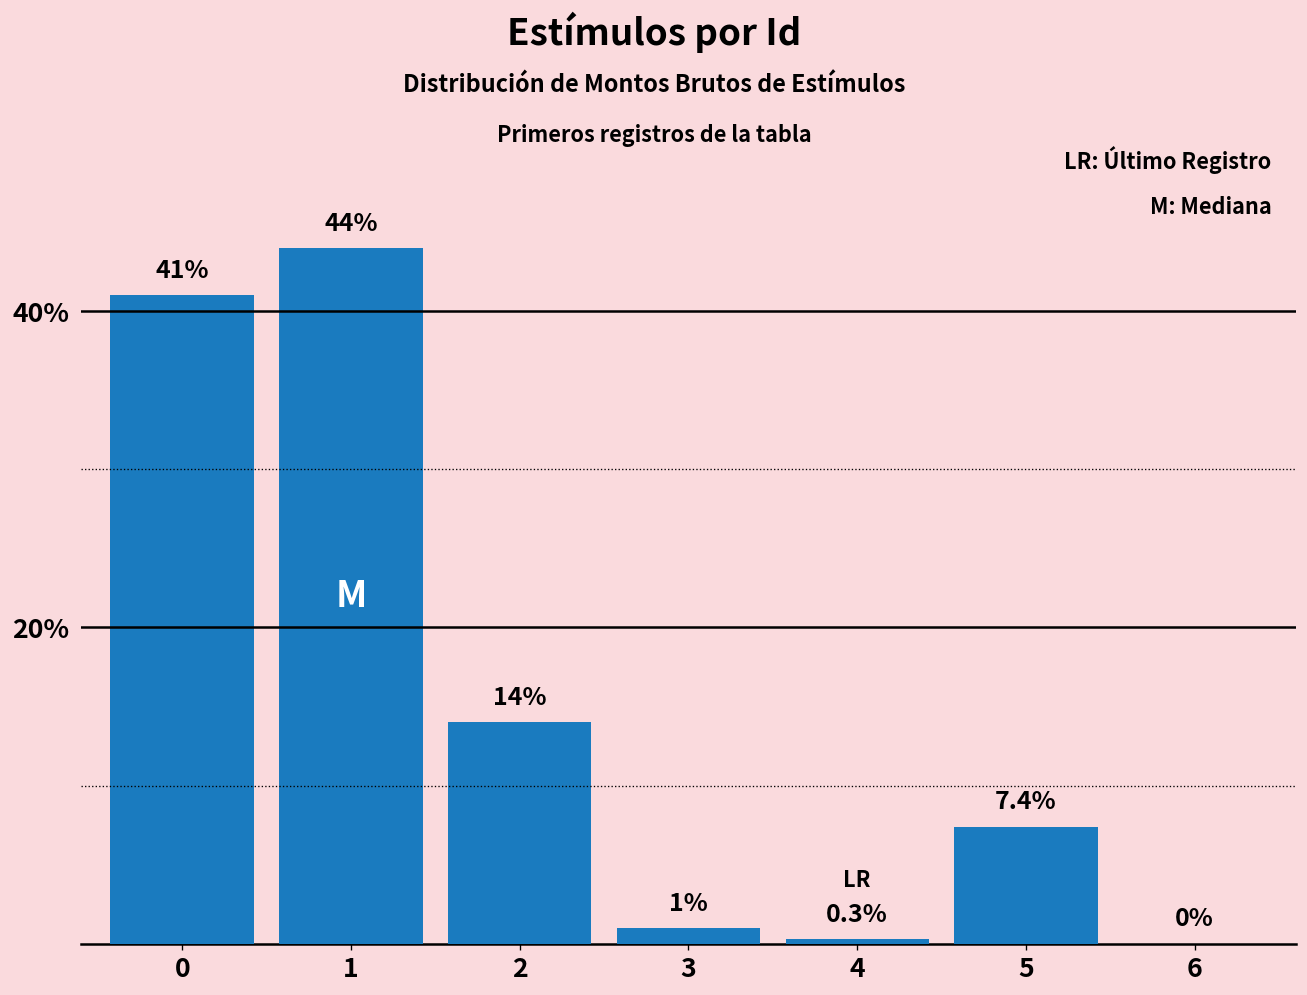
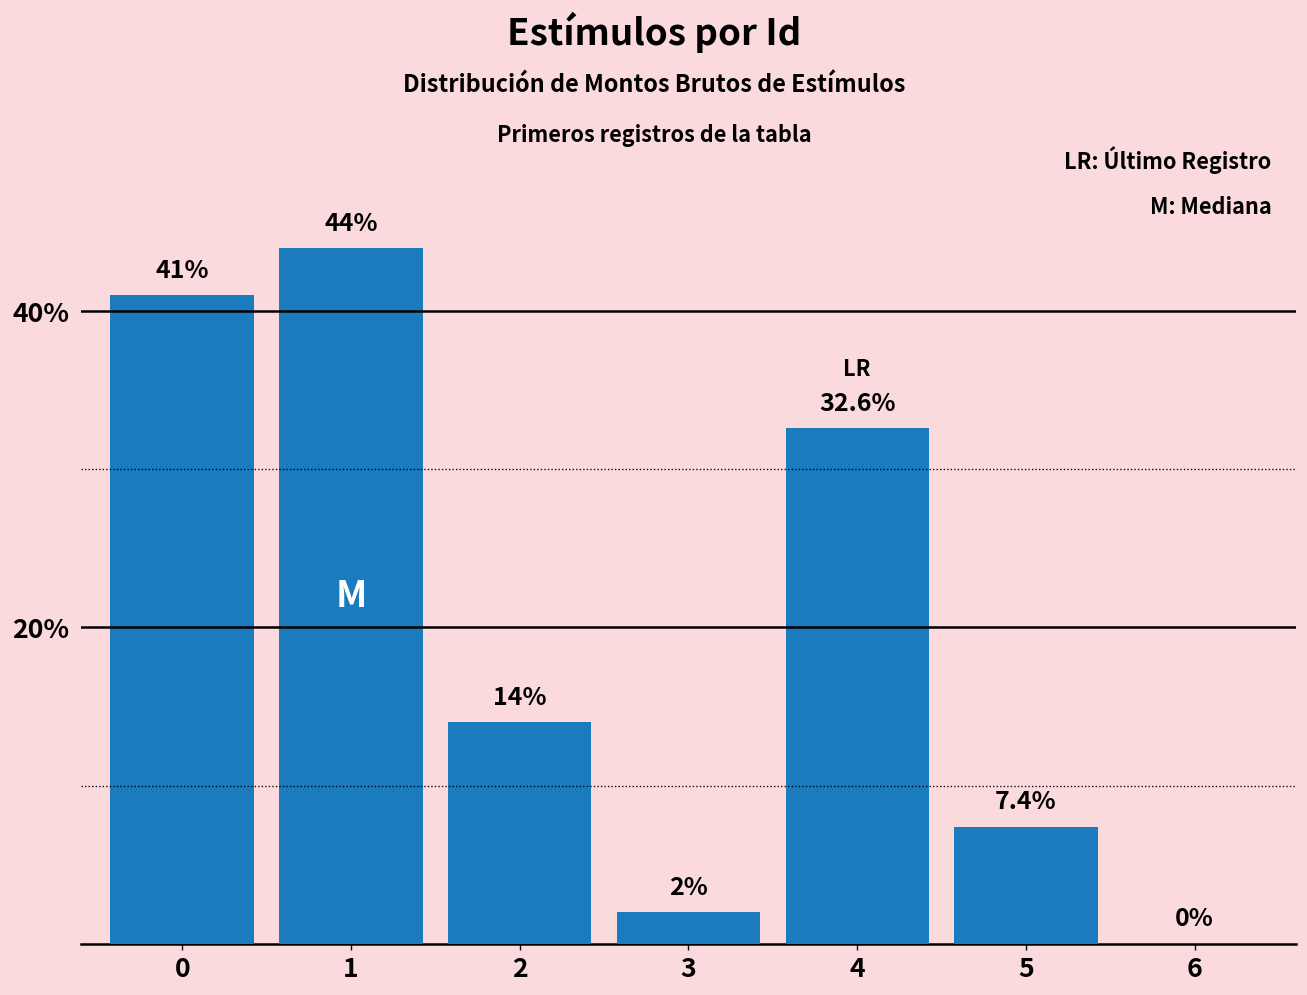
  {
    "0": "41%",
    "1": "44%",
    "2": "14%",
-   "3": "1%",
-   "4": "0.3%",
+   "3": "2%",
+   "4": "32.6%",
    "5": "7.4%",
    "6": "0%"
  }
